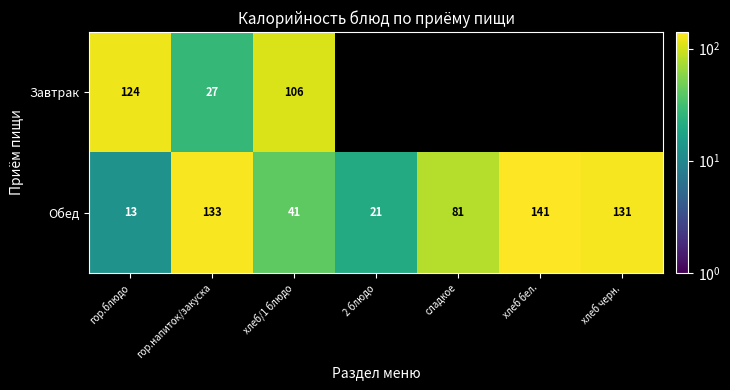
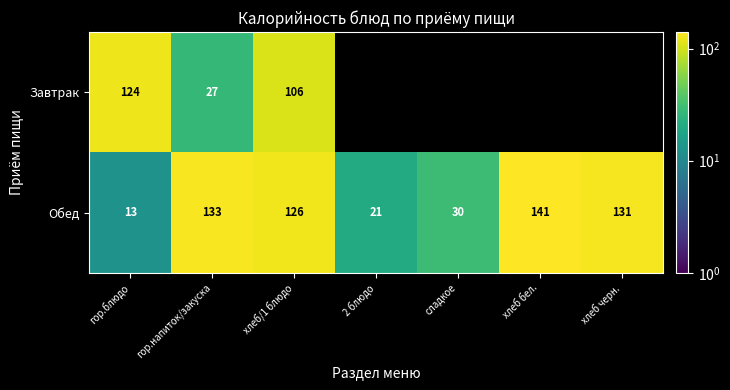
  {
    "Завтрак": {
      "гор.блюдо": 124,
      "гор.напиток/закуска": 27,
      "хлеб/1 блюдо": 106
    },
    "Обед": {
      "гор.блюдо": 13,
      "гор.напиток/закуска": 133,
-     "хлеб/1 блюдо": 41,
+     "хлеб/1 блюдо": 126,
      "2 блюдо": 21,
-     "сладкое": 81,
+     "сладкое": 30,
      "хлеб бел.": 141,
      "хлеб черн.": 131
    }
  }
